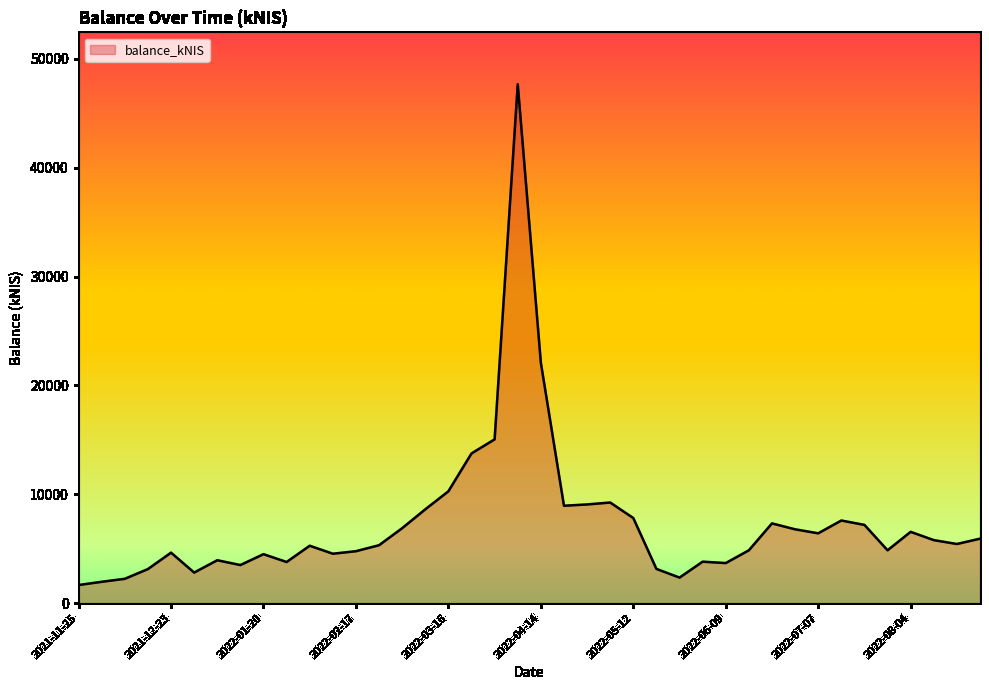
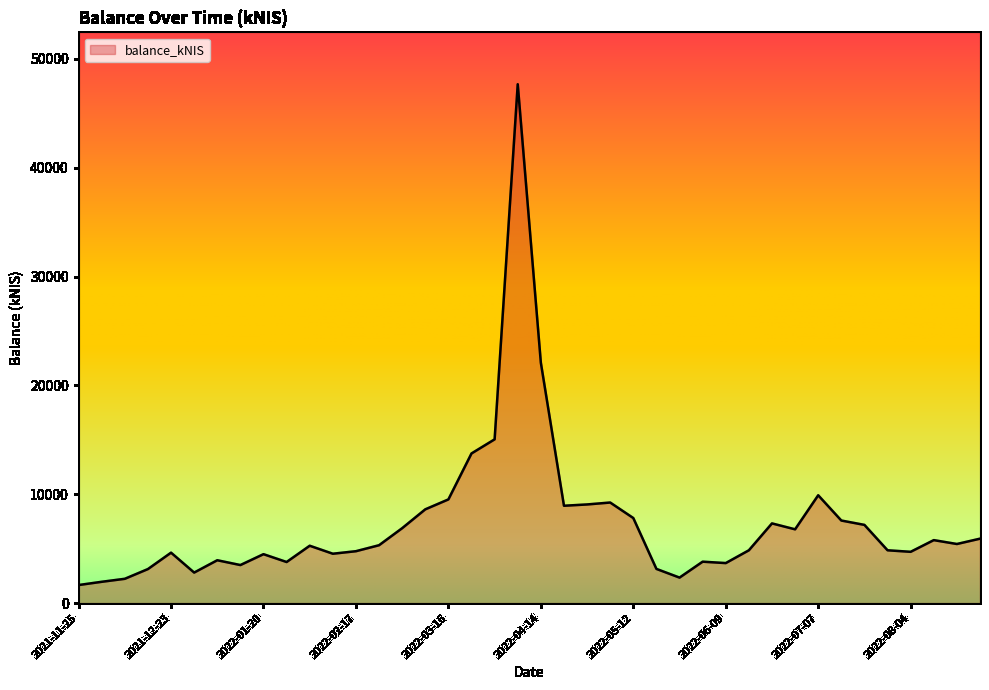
  {
    "2021-11-25": 1700,
    "2021-12-23": 4600,
    "2022-01-20": 4500,
    "2022-02-17": 4800,
-   "2022-03-16": 10300,
+   "2022-03-16": 9500,
    "2022-04-14": 22100,
    "2022-05-12": 7800,
    "2022-06-09": 3700,
-   "2022-07-07": 6400,
-   "2022-08-04": 6500
+   "2022-07-07": 9900,
+   "2022-08-04": 4700
  }
